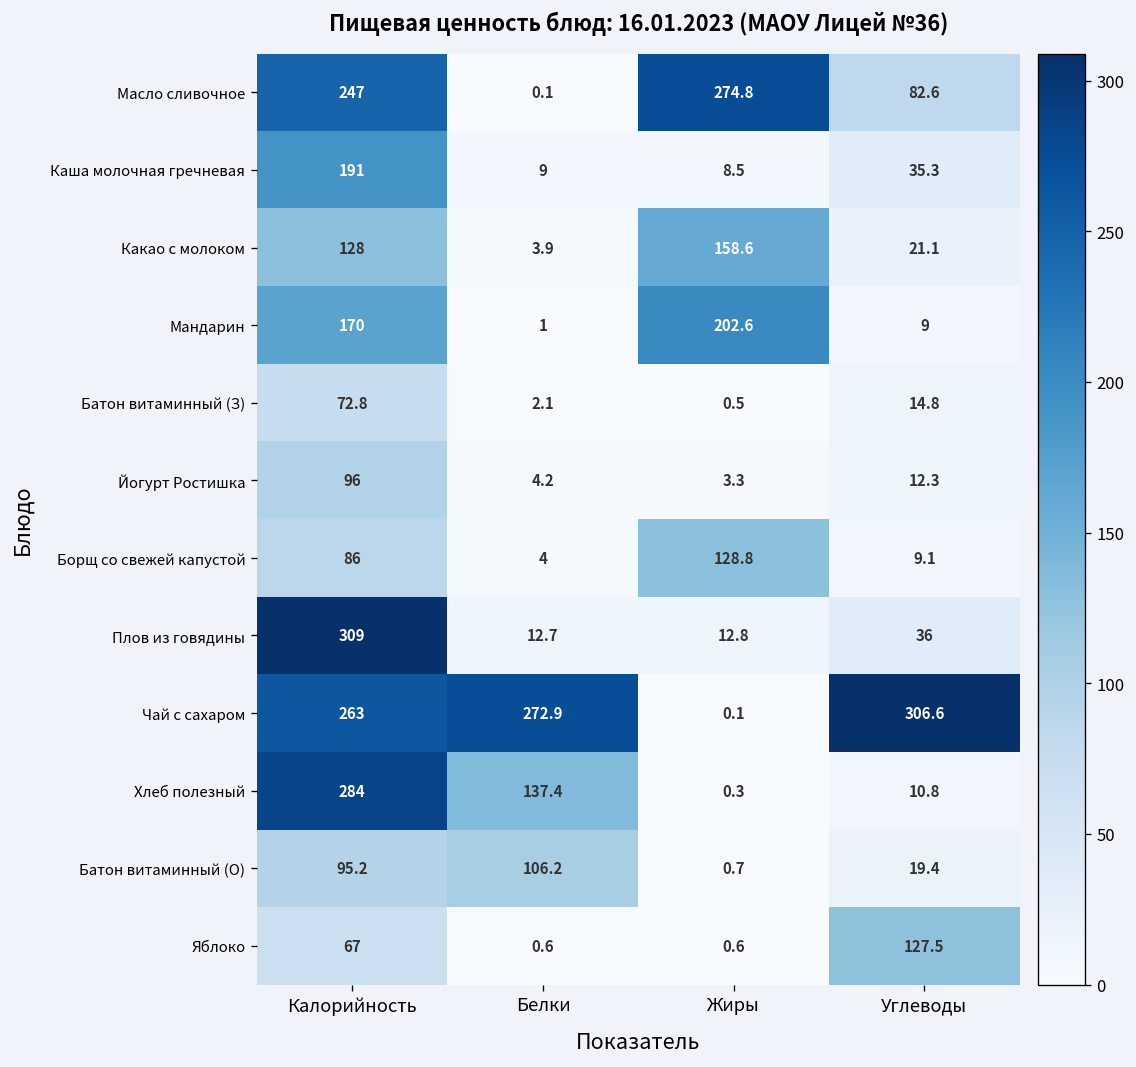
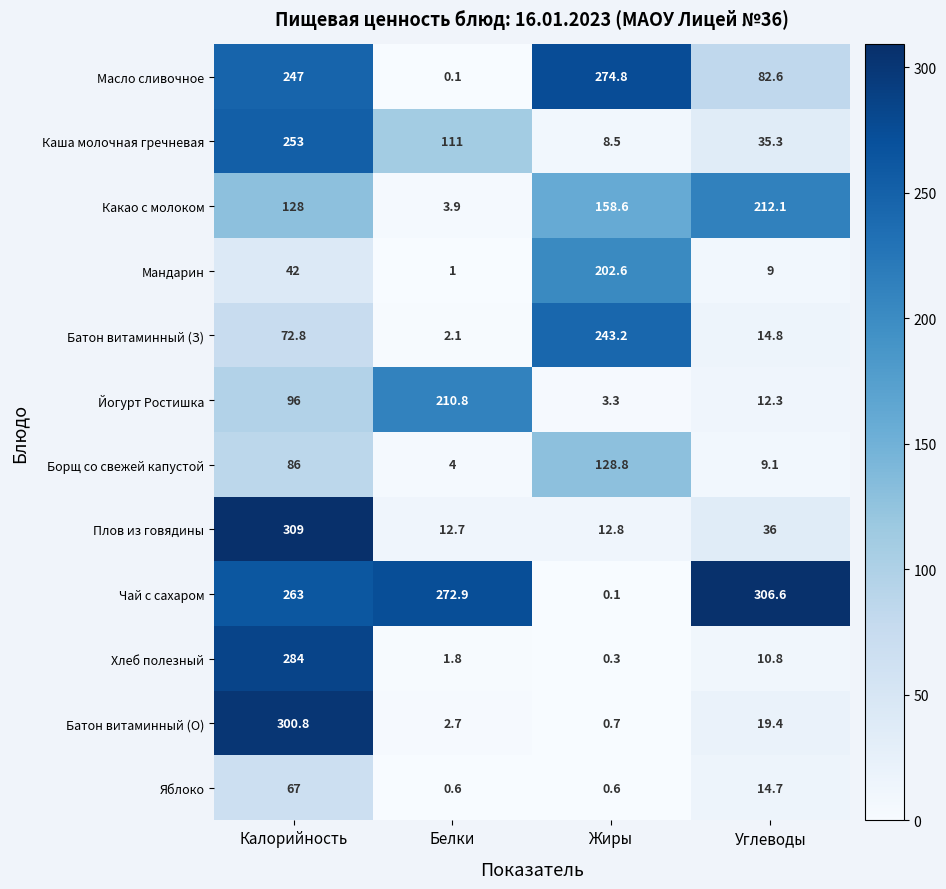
  {
    "Масло сливочное": {
      "Калорийность": 247,
      "Белки": 0.1,
      "Жиры": 274.8,
      "Углеводы": 82.6
    },
    "Каша молочная гречневая": {
-     "Калорийность": 191,
-     "Белки": 9,
+     "Калорийность": 253,
+     "Белки": 111,
      "Жиры": 8.5,
      "Углеводы": 35.3
    },
    "Какао с молоком": {
      "Калорийность": 128,
      "Белки": 3.9,
      "Жиры": 158.6,
-     "Углеводы": 21.1
+     "Углеводы": 212.1
    },
    "Мандарин": {
-     "Калорийность": 170,
+     "Калорийность": 42,
      "Белки": 1,
      "Жиры": 202.6,
      "Углеводы": 9
    },
    "Батон витаминный (З)": {
      "Калорийность": 72.8,
      "Белки": 2.1,
-     "Жиры": 0.5,
+     "Жиры": 243.2,
      "Углеводы": 14.8
    },
    "Йогурт Ростишка": {
      "Калорийность": 96,
-     "Белки": 4.2,
+     "Белки": 210.8,
      "Жиры": 3.3,
      "Углеводы": 12.3
    },
    "Борщ со свежей капустой": {
      "Калорийность": 86,
      "Белки": 4,
      "Жиры": 128.8,
      "Углеводы": 9.1
    },
    "Плов из говядины": {
      "Калорийность": 309,
      "Белки": 12.7,
      "Жиры": 12.8,
      "Углеводы": 36
    },
    "Чай с сахаром": {
      "Калорийность": 263,
      "Белки": 272.9,
      "Жиры": 0.1,
      "Углеводы": 306.6
    },
    "Хлеб полезный": {
      "Калорийность": 284,
-     "Белки": 137.4,
+     "Белки": 1.8,
      "Жиры": 0.3,
      "Углеводы": 10.8
    },
    "Батон витаминный (О)": {
-     "Калорийность": 95.2,
-     "Белки": 106.2,
+     "Калорийность": 300.8,
+     "Белки": 2.7,
      "Жиры": 0.7,
      "Углеводы": 19.4
    },
    "Яблоко": {
      "Калорийность": 67,
      "Белки": 0.6,
      "Жиры": 0.6,
-     "Углеводы": 127.5
+     "Углеводы": 14.7
    }
  }
